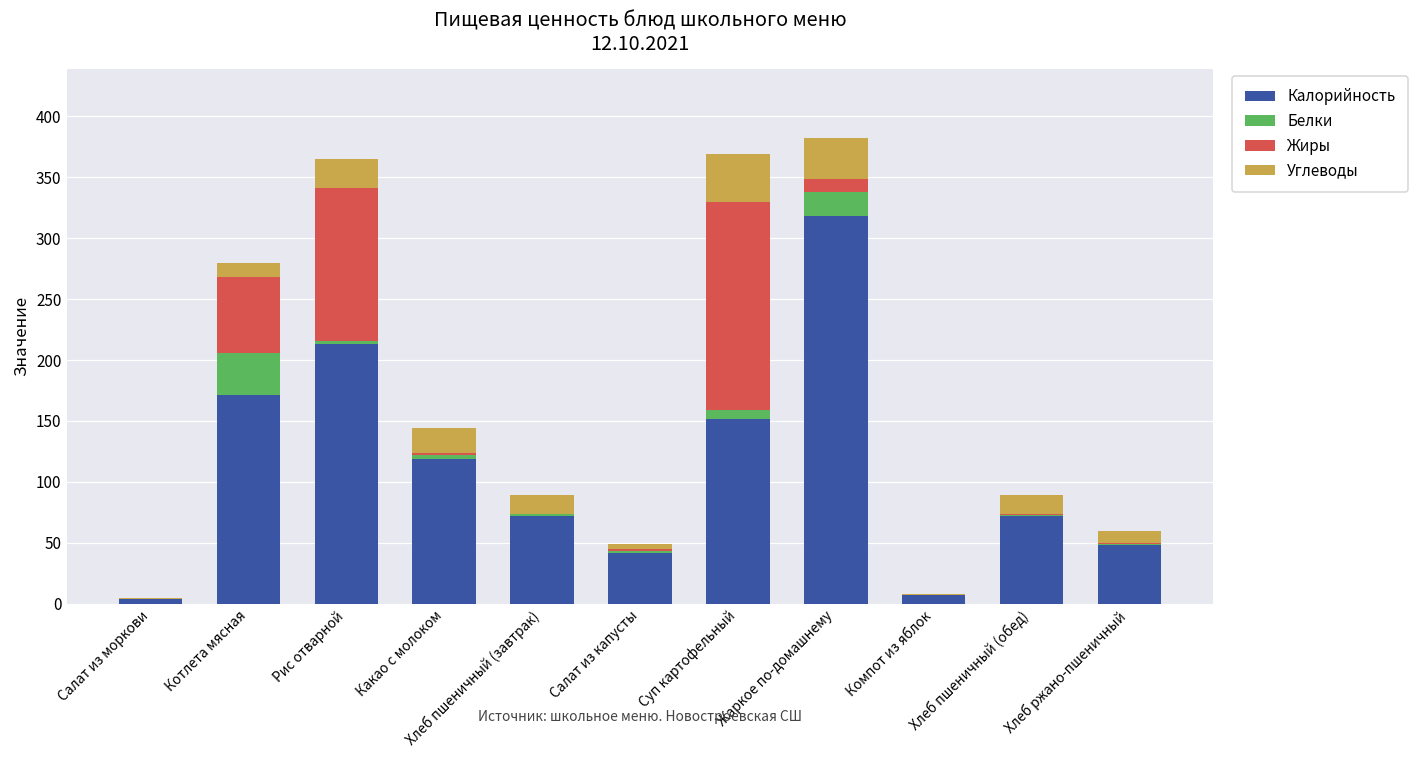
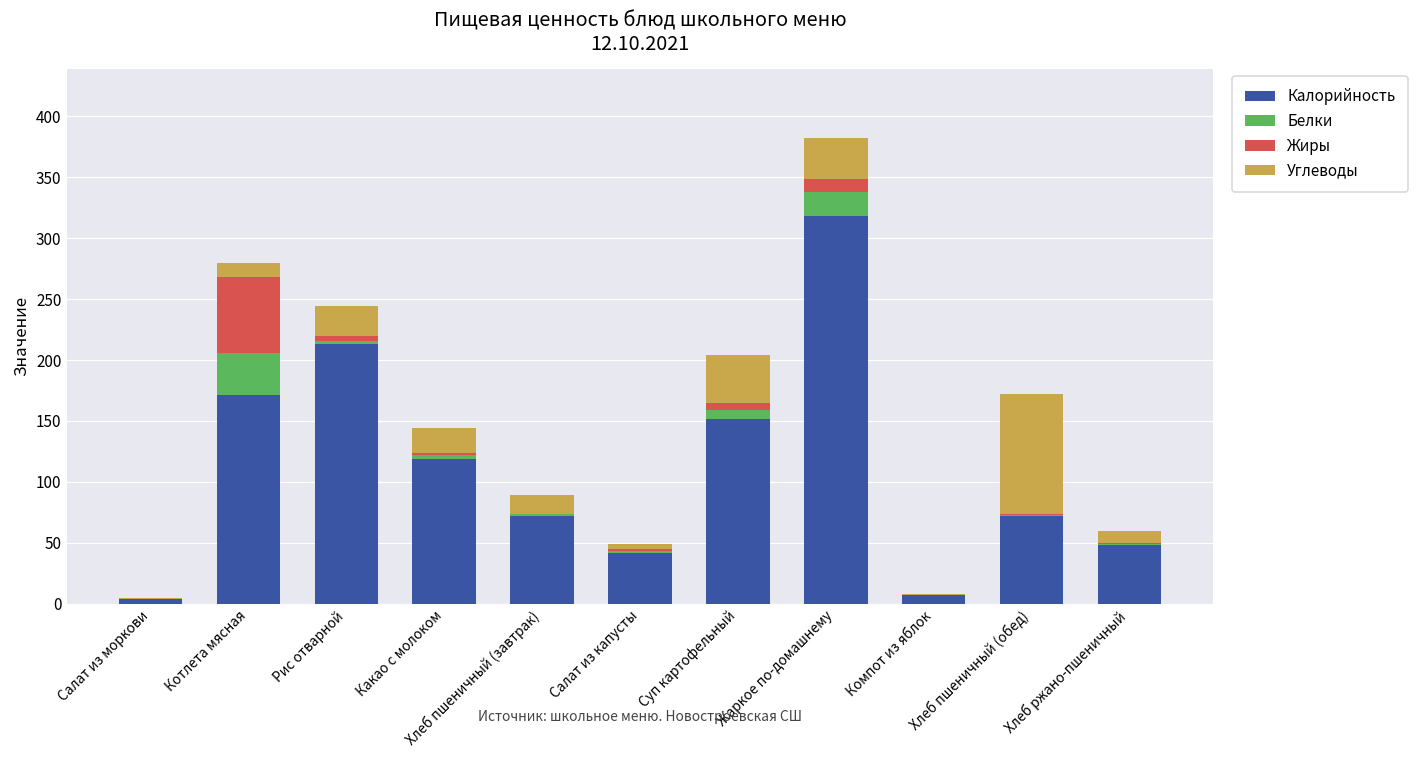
  {
    "Калорийность": {
      "Салат из моркови": 4,
      "Котлета мясная": 171,
      "Рис отварной": 213,
      "Какао с молоком": 119,
      "Хлеб пшеничный (завтрак)": 72,
      "Салат из капусты": 42,
      "Суп картофельный": 152,
      "Жаркое по-домашнему": 318,
      "Компот из яблок": 7,
      "Хлеб пшеничный (обед)": 72,
      "Хлеб ржано-пшеничный": 48
    },
    "Белки": {
      "Салат из моркови": 0,
      "Котлета мясная": 35,
      "Рис отварной": 3,
      "Какао с молоком": 3,
      "Суп картофельный": 7,
      "Жаркое по-домашнему": 20,
      "Компот из яблок": 0
    },
    "Жиры": {
      "Салат из моркови": 0,
      "Котлета мясная": 62,
-     "Рис отварной": 125,
+     "Рис отварной": 4,
      "Хлеб пшеничный (завтрак)": 0,
-     "Суп картофельный": 171,
+     "Суп картофельный": 6,
      "Жаркое по-домашнему": 11,
      "Компот из яблок": 0
    },
    "Углеводы": {
      "Котлета мясная": 12,
      "Рис отварной": 24,
      "Какао с молоком": 20,
      "Хлеб пшеничный (завтрак)": 15,
      "Салат из капусты": 4,
      "Суп картофельный": 39,
      "Жаркое по-домашнему": 33,
-     "Хлеб пшеничный (обед)": 15,
+     "Хлеб пшеничный (обед)": 98,
      "Хлеб ржано-пшеничный": 10
    }
  }
